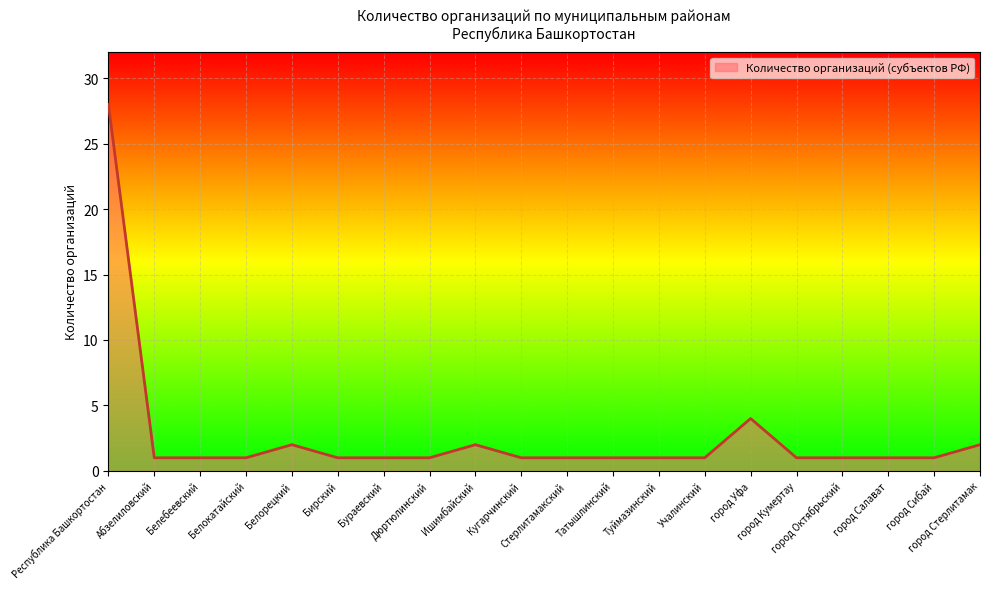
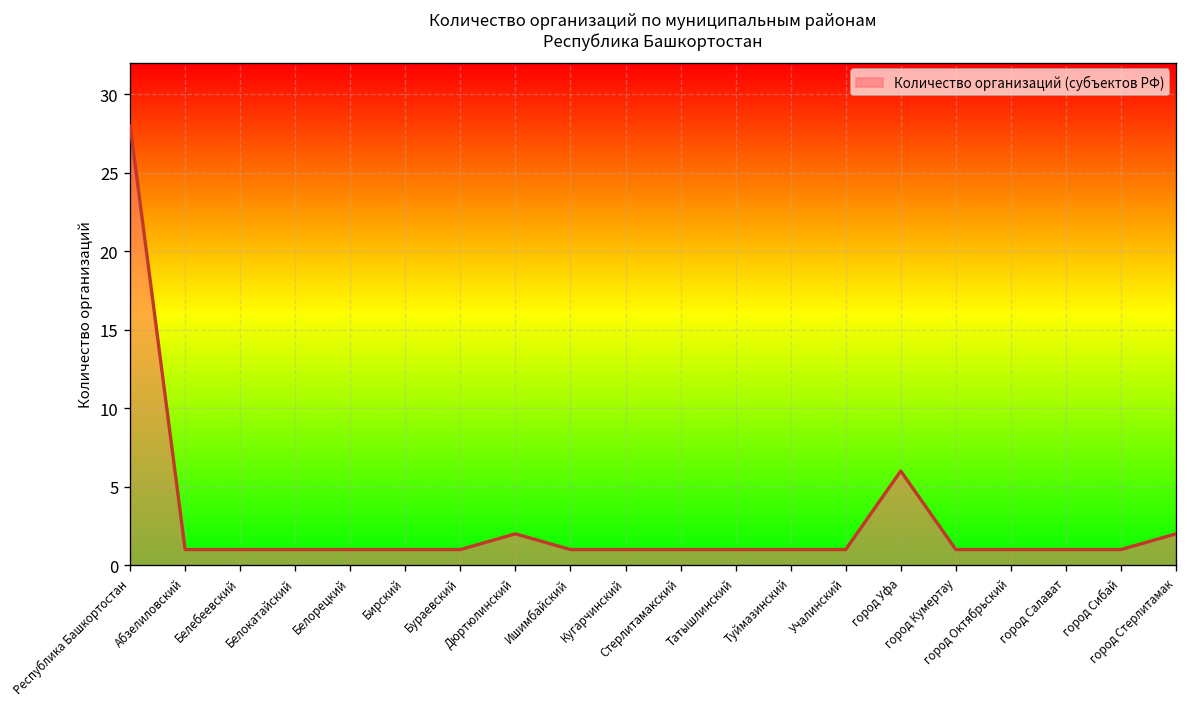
  {
    "Республика Башкортостан": 28,
    "Абзелиловский": 1,
    "Белебеевский": 1,
    "Белокатайский": 1,
-   "Белорецкий": 2,
+   "Белорецкий": 1,
    "Бирский": 1,
    "Бураевский": 1,
-   "Дюртюлинский": 1,
-   "Ишимбайский": 2,
+   "Дюртюлинский": 2,
+   "Ишимбайский": 1,
    "Кугарчинский": 1,
    "Стерлитамакский": 1,
    "Татышлинский": 1,
    "Туймазинский": 1,
    "Учалинский": 1,
-   "город Уфа": 4,
+   "город Уфа": 6,
    "город Кумертау": 1,
    "город Октябрьский": 1,
    "город Салават": 1,
    "город Сибай": 1,
    "город Стерлитамак": 2
  }
